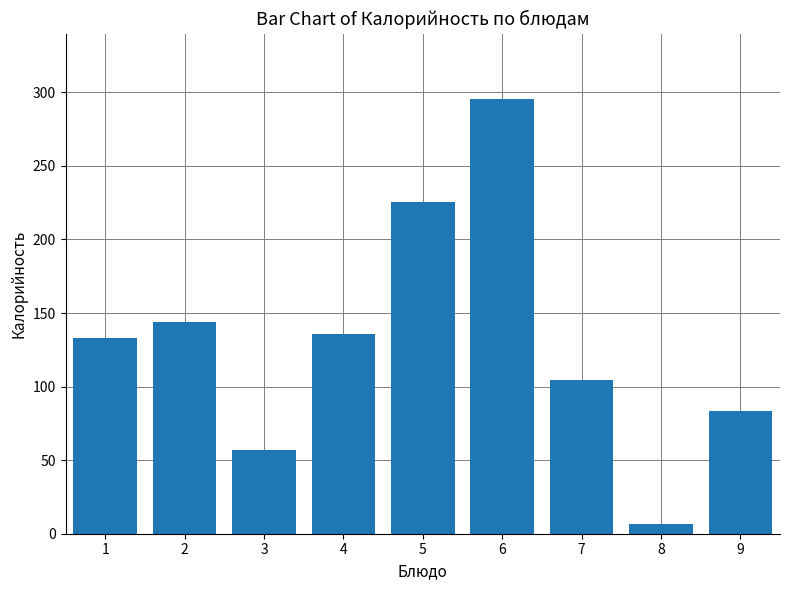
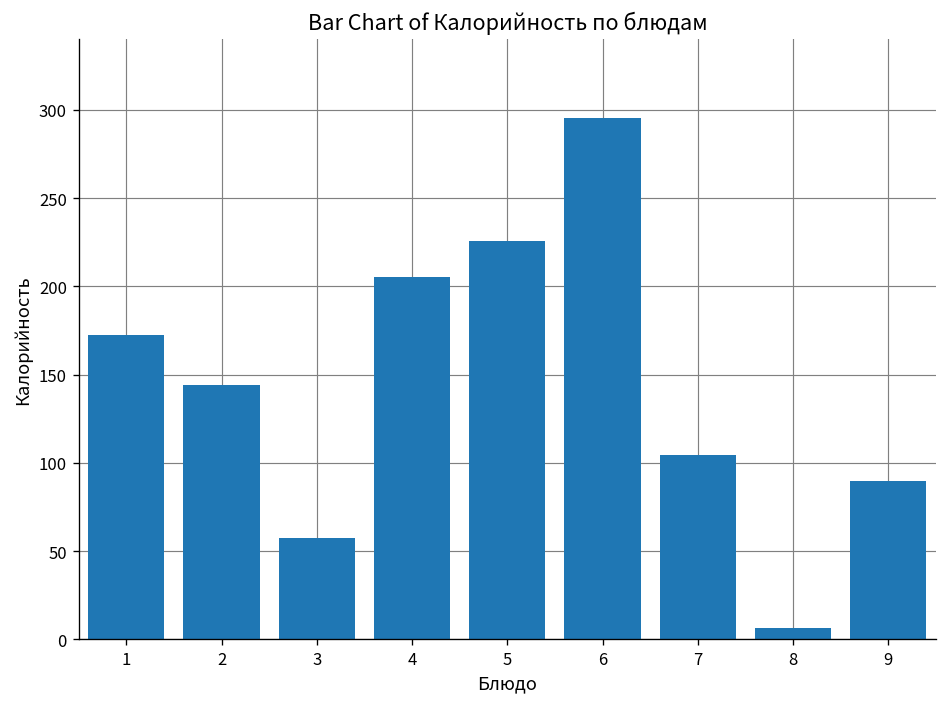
  {
-   "1": 133,
+   "1": 172,
    "2": 144,
    "3": 57,
-   "4": 136,
+   "4": 205,
    "5": 226,
    "6": 296,
    "7": 105,
    "8": 6,
-   "9": 84
+   "9": 90
  }
